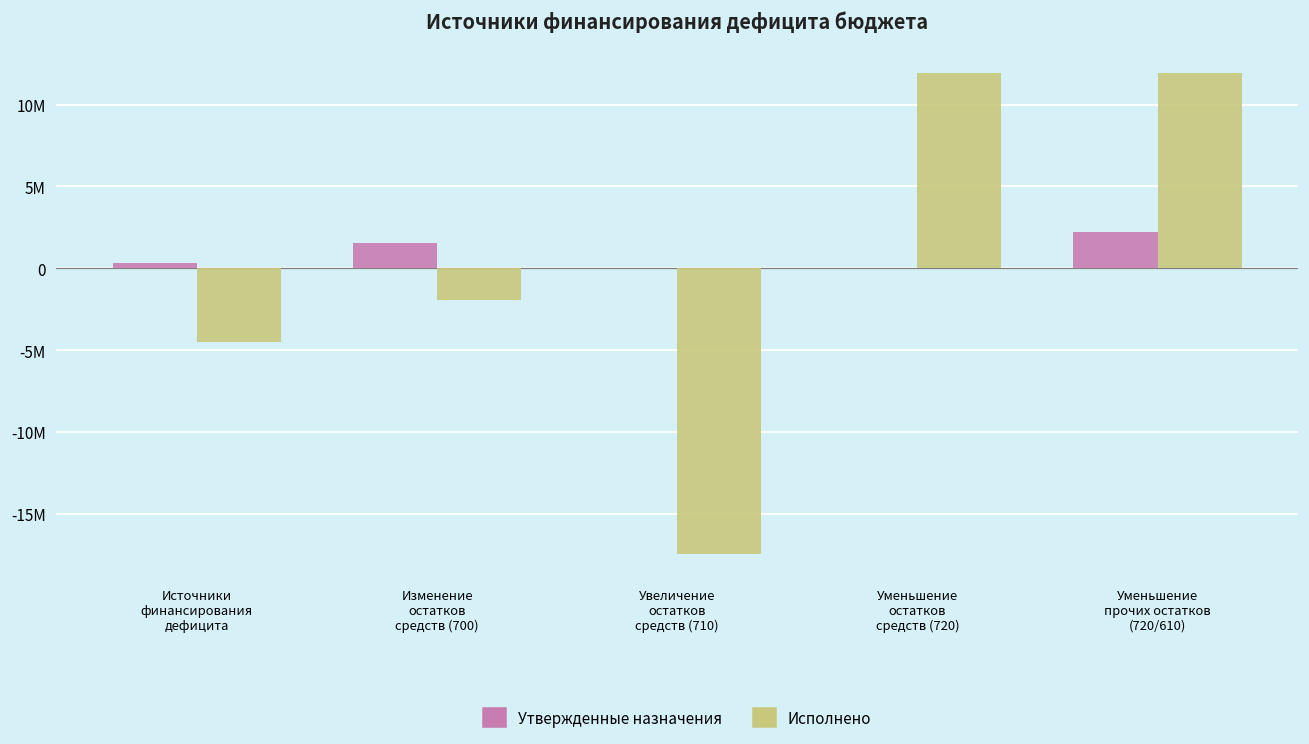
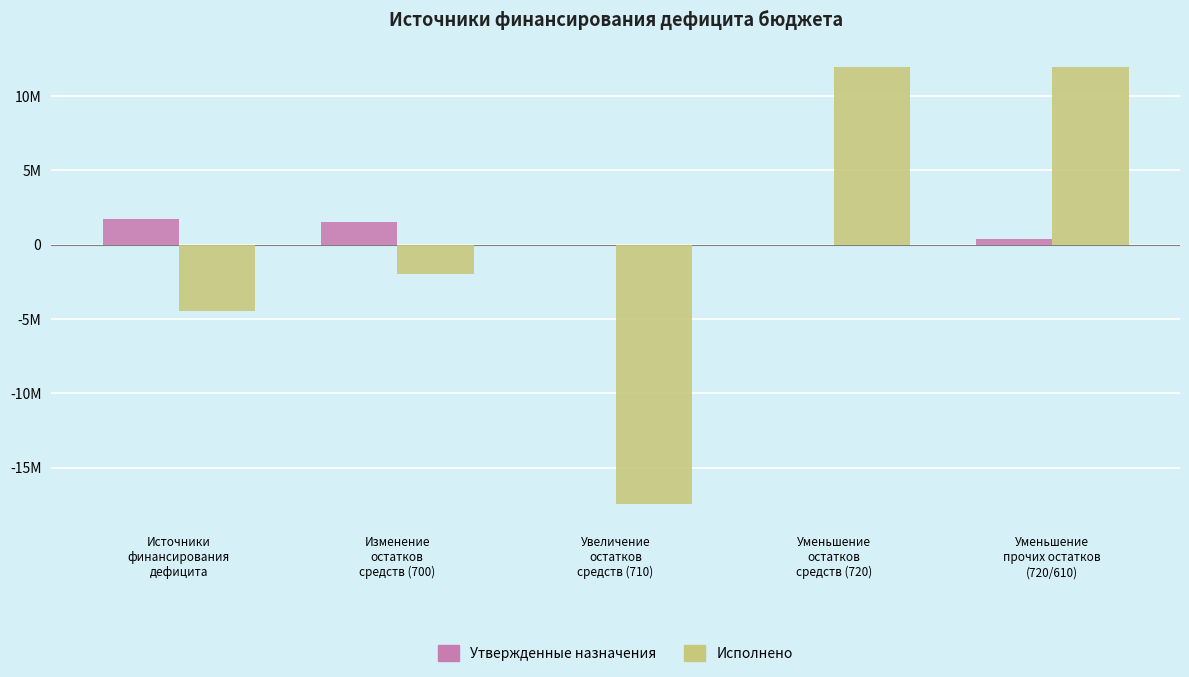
  {
    "Утвержденные назначения": {
-     "Источники финансирования дефицита": 300000,
+     "Источники финансирования дефицита": 1700000,
      "Изменение остатков средств (700)": 1500000,
      "Увеличение остатков средств (710)": 0,
      "Уменьшение остатков средств (720)": 0,
-     "Уменьшение прочих остатков (720/610)": 2200000
+     "Уменьшение прочих остатков (720/610)": 300000
    },
    "Исполнено": {
      "Источники финансирования дефицита": -4500000,
      "Изменение остатков средств (700)": -2000000,
      "Увеличение остатков средств (710)": -17500000,
      "Уменьшение остатков средств (720)": 11900000,
      "Уменьшение прочих остатков (720/610)": 11900000
    }
  }
